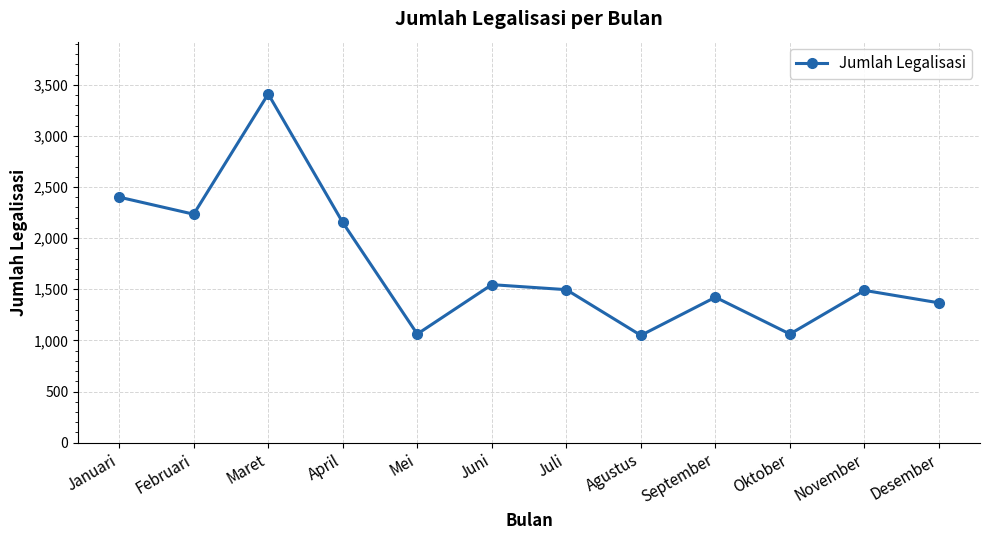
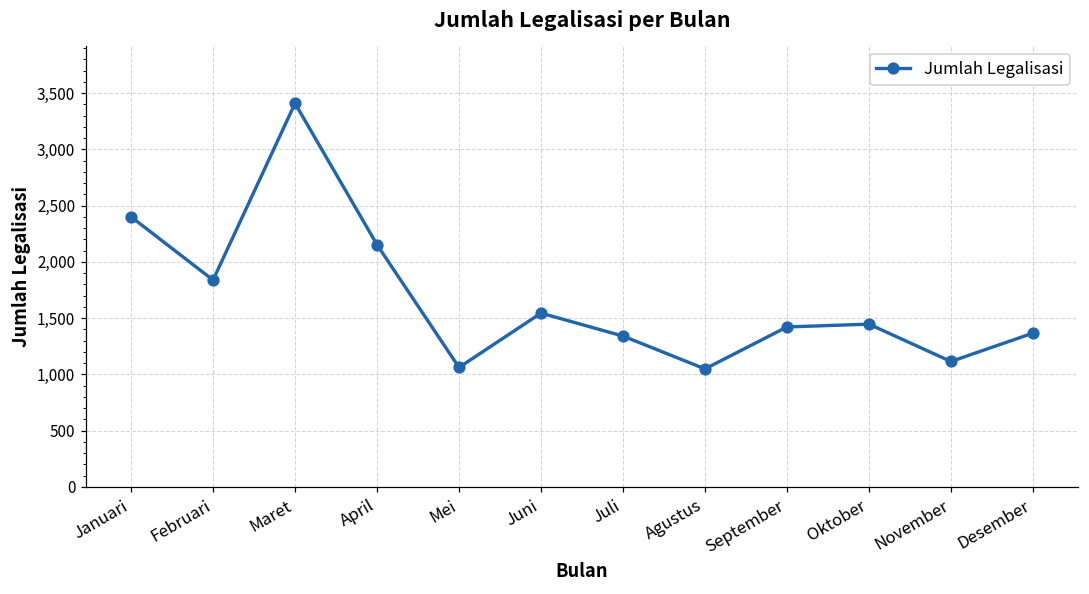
  {
    "Januari": "2,400",
-   "Februari": "2,230",
+   "Februari": "1,840",
    "Maret": "3,410",
    "April": "2,150",
    "Mei": "1,060",
    "Juni": "1,550",
-   "Juli": "1,500",
+   "Juli": "1,340",
    "Agustus": "1,050",
    "September": "1,420",
-   "Oktober": "1,060",
-   "November": "1,490",
+   "Oktober": "1,450",
+   "November": "1,120",
    "Desember": "1,370"
  }
